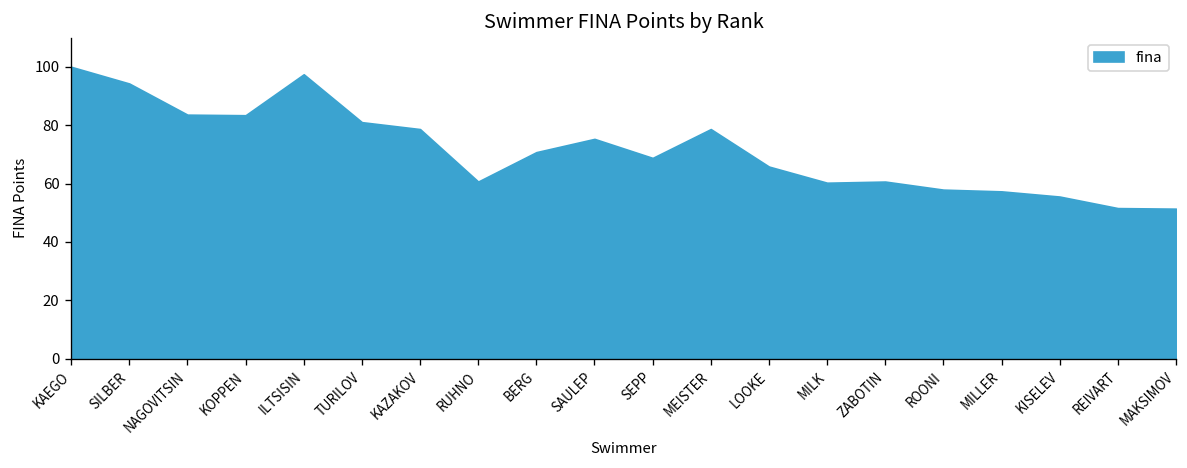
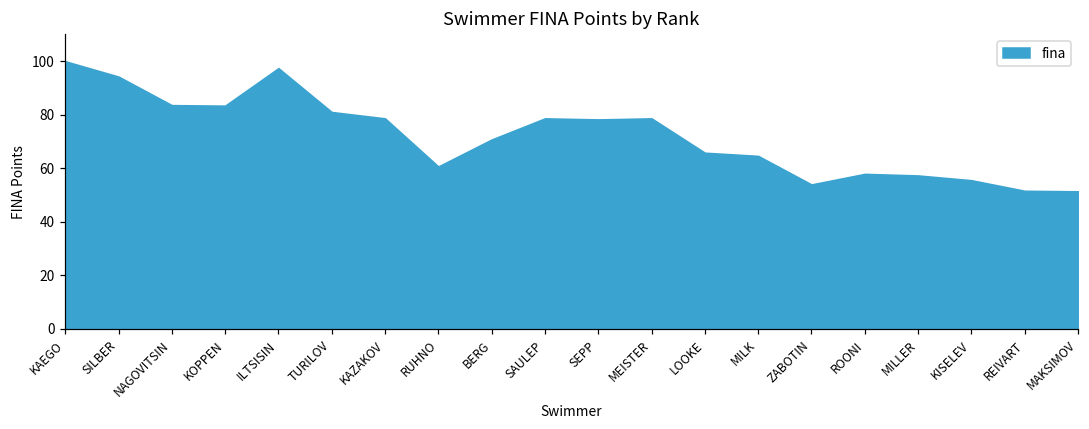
  {
    "KAEGO": 100,
    "SILBER": 94,
    "NAGOVITSIN": 84,
    "KOPPEN": 83,
    "ILTSISIN": 97,
    "TURILOV": 81,
    "KAZAKOV": 79,
    "RUHNO": 61,
    "BERG": 71,
-   "SAULEP": 75,
-   "SEPP": 69,
+   "SAULEP": 79,
+   "SEPP": 78,
    "MEISTER": 79,
    "LOOKE": 66,
-   "MILK": 60,
-   "ZABOTIN": 61,
+   "MILK": 65,
+   "ZABOTIN": 54,
    "ROONI": 58,
    "MILLER": 57,
    "KISELEV": 56,
    "REIVART": 52,
    "MAKSIMOV": 51
  }
